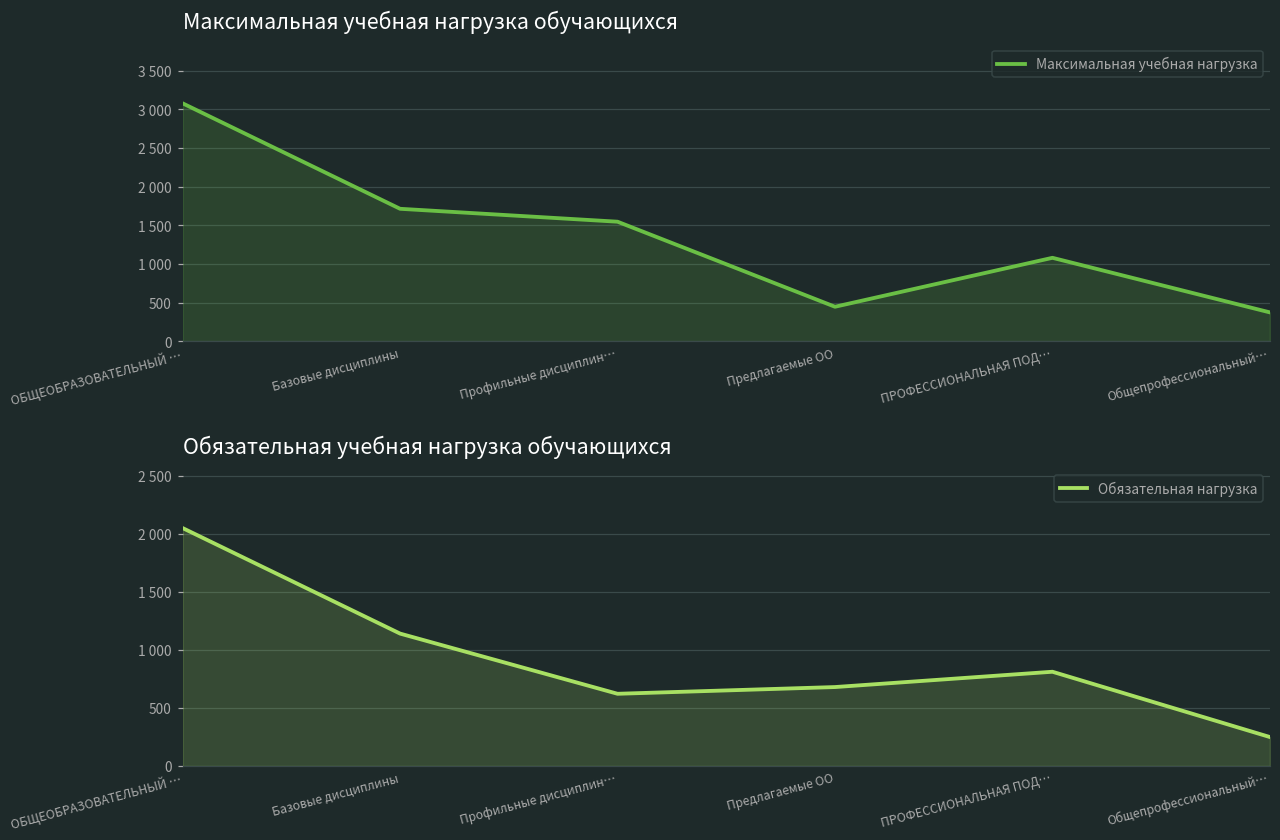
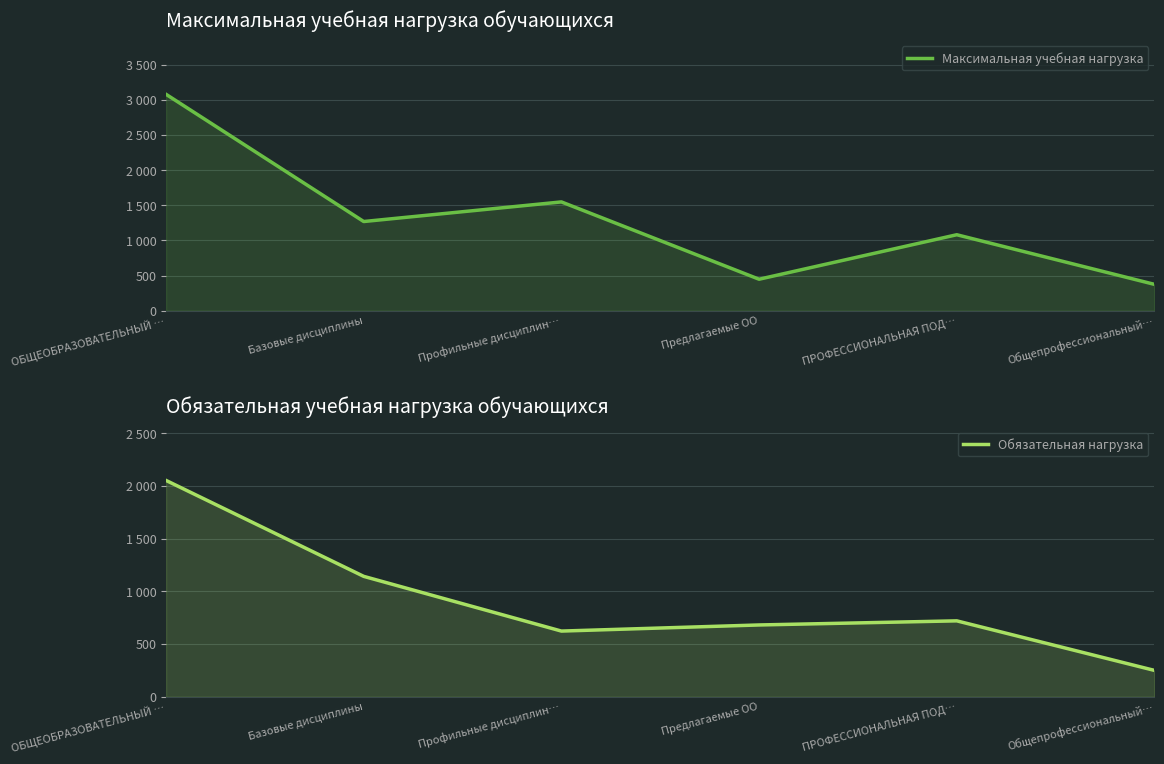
  {
    "Максимальная учебная нагрузка обучающихся": {
      "ОБЩЕОБРАЗОВАТЕЛЬНЫЙ …": 3100,
-     "Базовые дисциплины": 1700,
+     "Базовые дисциплины": 1300,
      "Профильные дисциплин…": 1500,
      "Предлагаемые ОО": 400,
      "ПРОФЕССИОНАЛЬНАЯ ПОД…": 1100,
      "Общепрофессиональный…": 400
    },
    "Обязательная учебная нагрузка обучающихся": {
      "ОБЩЕОБРАЗОВАТЕЛЬНЫЙ …": 2050,
      "Базовые дисциплины": 1140,
      "Профильные дисциплин…": 620,
      "Предлагаемые ОО": 680,
-     "ПРОФЕССИОНАЛЬНАЯ ПОД…": 810,
+     "ПРОФЕССИОНАЛЬНАЯ ПОД…": 720,
      "Общепрофессиональный…": 250
    }
  }
